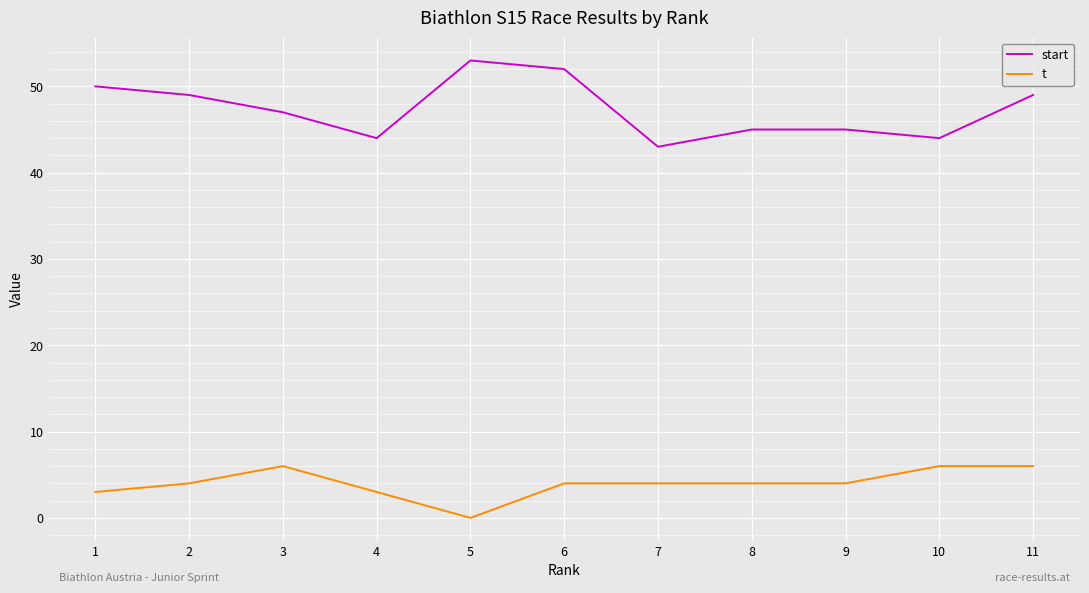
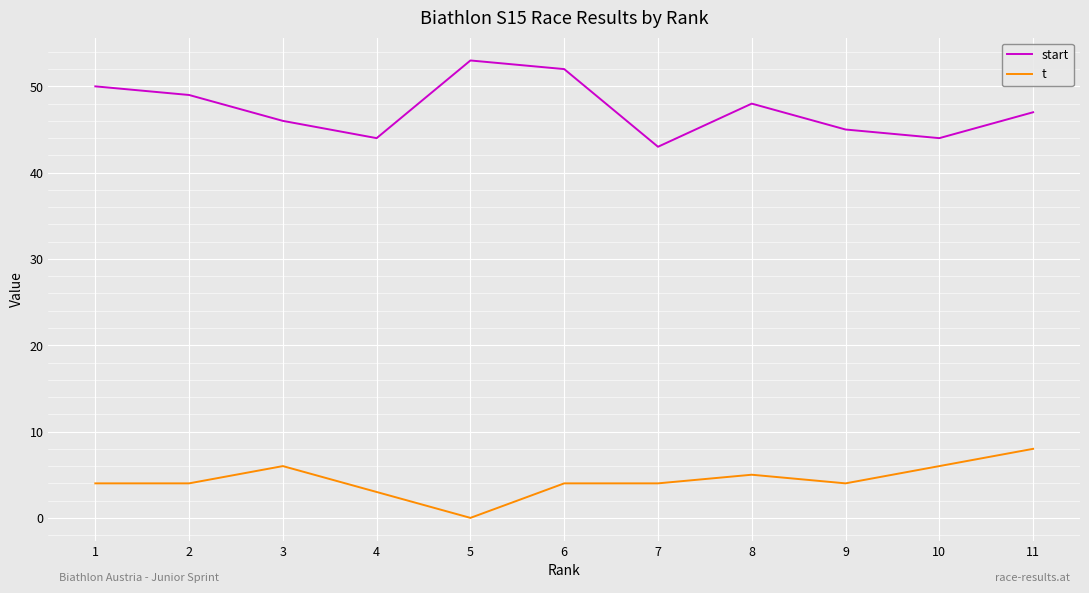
  {
    "start": {
      "1": 50,
      "2": 49,
-     "3": 47,
+     "3": 46,
      "4": 44,
      "5": 53,
      "6": 52,
      "7": 43,
-     "8": 45,
+     "8": 48,
      "9": 45,
      "10": 44,
-     "11": 49
+     "11": 47
    },
    "t": {
-     "1": 3,
+     "1": 4,
      "2": 4,
      "3": 6,
      "4": 3,
      "5": 0,
      "6": 4,
      "7": 4,
-     "8": 4,
+     "8": 5,
      "9": 4,
      "10": 6,
-     "11": 6
+     "11": 8
    }
  }
